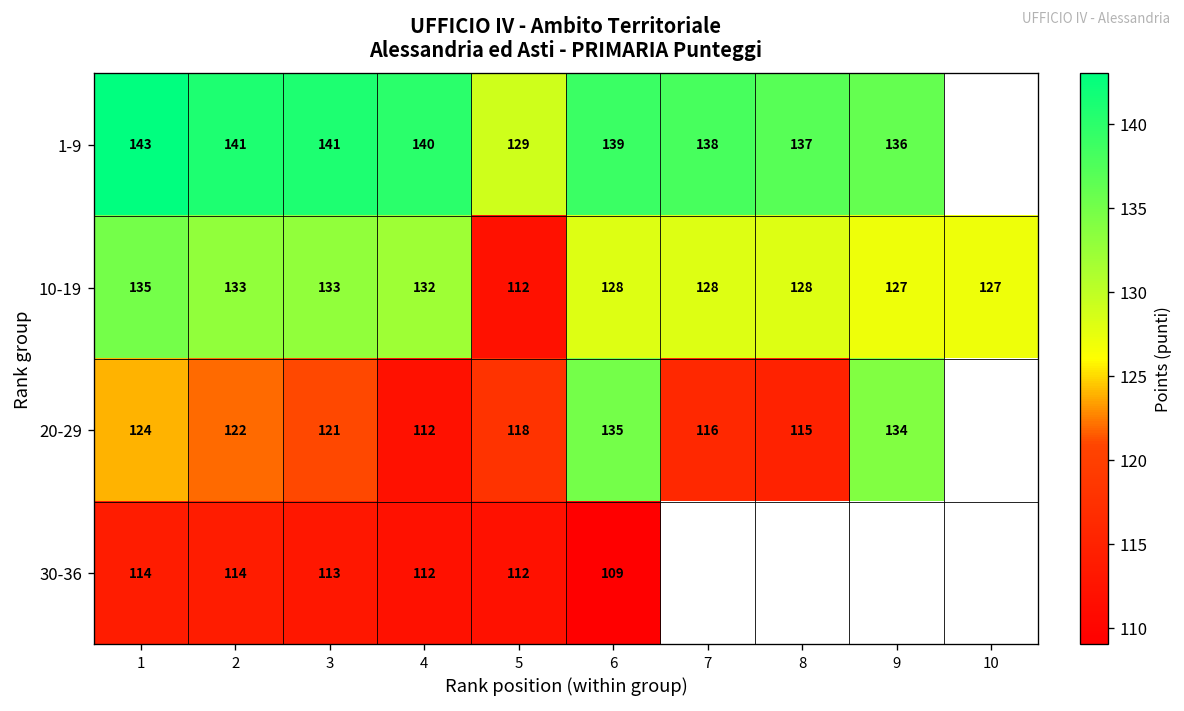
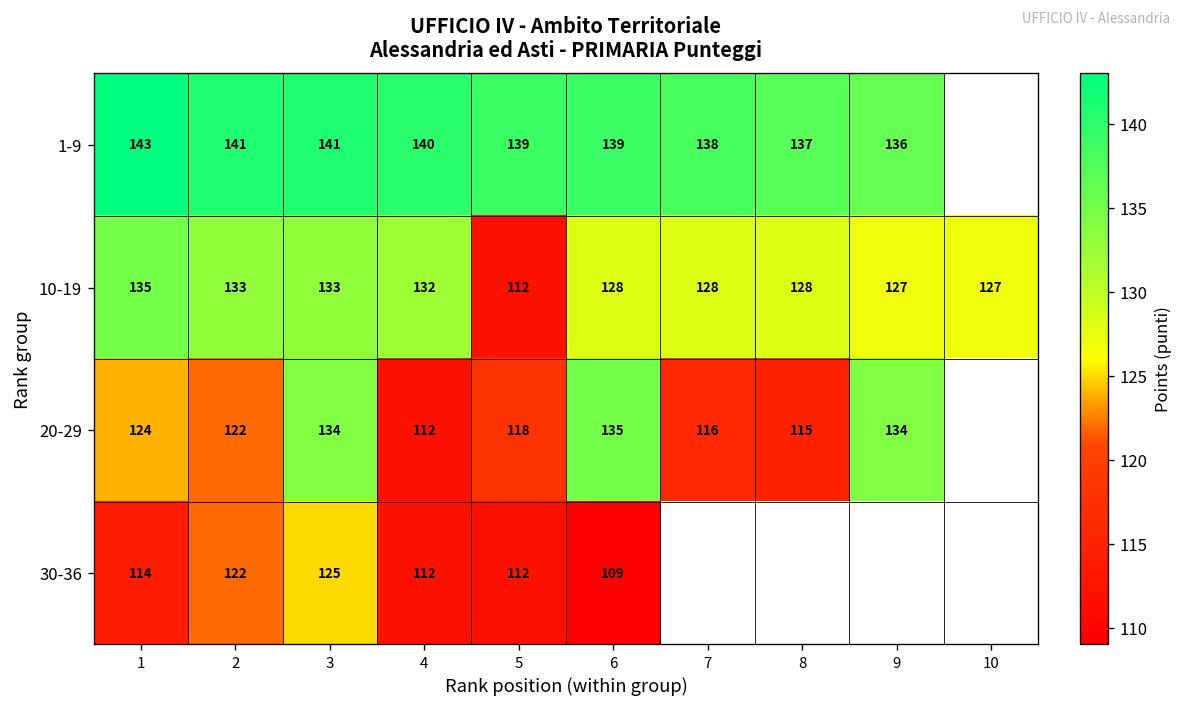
  {
    "1-9": {
      "1": 143,
      "2": 141,
      "3": 141,
      "4": 140,
-     "5": 129,
+     "5": 139,
      "6": 139,
      "7": 138,
      "8": 137,
      "9": 136
    },
    "10-19": {
      "1": 135,
      "2": 133,
      "3": 133,
      "4": 132,
      "5": 112,
      "6": 128,
      "7": 128,
      "8": 128,
      "9": 127,
      "10": 127
    },
    "20-29": {
      "1": 124,
      "2": 122,
-     "3": 121,
+     "3": 134,
      "4": 112,
      "5": 118,
      "6": 135,
      "7": 116,
      "8": 115,
      "9": 134
    },
    "30-36": {
      "1": 114,
-     "2": 114,
-     "3": 113,
+     "2": 122,
+     "3": 125,
      "4": 112,
      "5": 112,
      "6": 109
    }
  }
